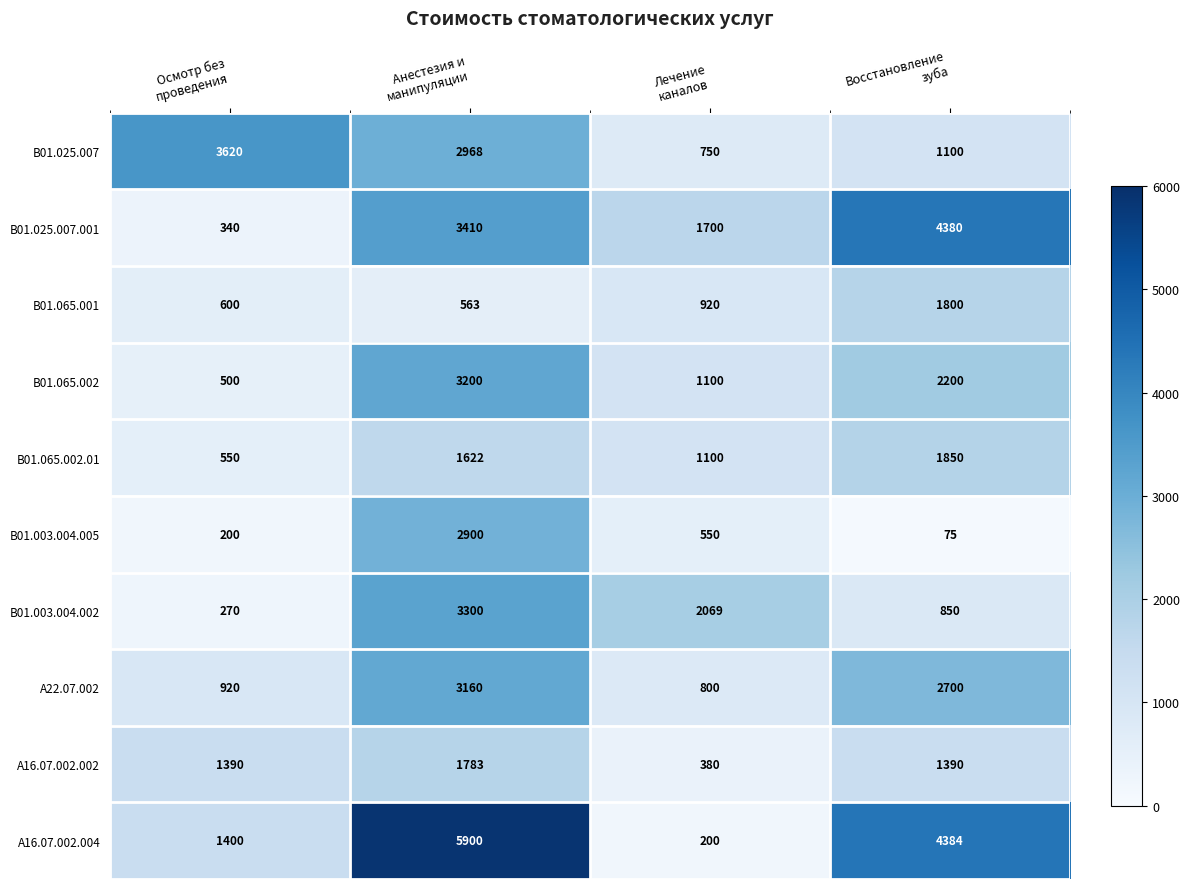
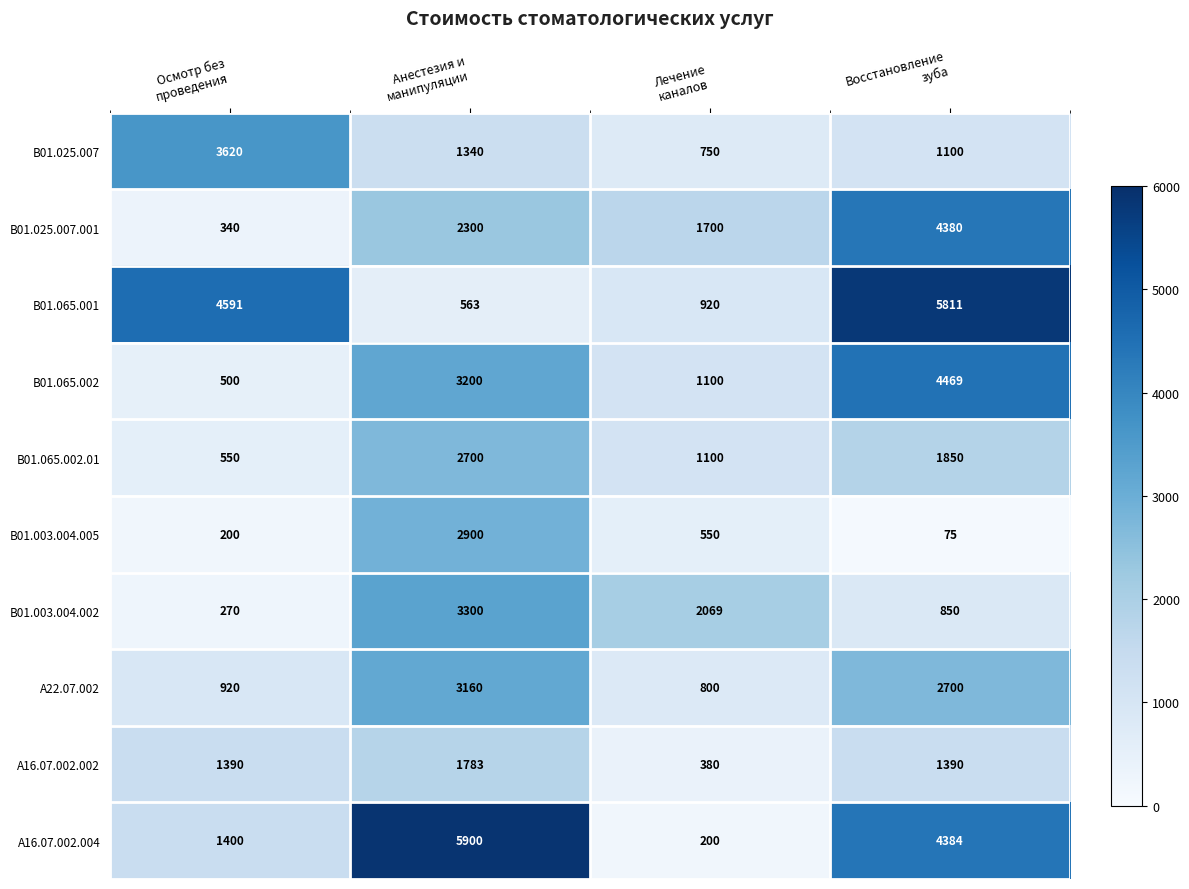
  {
    "В01.025.007": {
      "Осмотр без проведения": 3620,
-     "Анестезия и манипуляции": 2968,
+     "Анестезия и манипуляции": 1340,
      "Лечение каналов": 750,
      "Восстановление зуба": 1100
    },
    "В01.025.007.001": {
      "Осмотр без проведения": 340,
-     "Анестезия и манипуляции": 3410,
+     "Анестезия и манипуляции": 2300,
      "Лечение каналов": 1700,
      "Восстановление зуба": 4380
    },
    "В01.065.001": {
-     "Осмотр без проведения": 600,
+     "Осмотр без проведения": 4591,
      "Анестезия и манипуляции": 563,
      "Лечение каналов": 920,
-     "Восстановление зуба": 1800
+     "Восстановление зуба": 5811
    },
    "В01.065.002": {
      "Осмотр без проведения": 500,
      "Анестезия и манипуляции": 3200,
      "Лечение каналов": 1100,
-     "Восстановление зуба": 2200
+     "Восстановление зуба": 4469
    },
    "В01.065.002.01": {
      "Осмотр без проведения": 550,
-     "Анестезия и манипуляции": 1622,
+     "Анестезия и манипуляции": 2700,
      "Лечение каналов": 1100,
      "Восстановление зуба": 1850
    },
    "В01.003.004.005": {
      "Осмотр без проведения": 200,
      "Анестезия и манипуляции": 2900,
      "Лечение каналов": 550,
      "Восстановление зуба": 75
    },
    "В01.003.004.002": {
      "Осмотр без проведения": 270,
      "Анестезия и манипуляции": 3300,
      "Лечение каналов": 2069,
      "Восстановление зуба": 850
    },
    "А22.07.002": {
      "Осмотр без проведения": 920,
      "Анестезия и манипуляции": 3160,
      "Лечение каналов": 800,
      "Восстановление зуба": 2700
    },
    "А16.07.002.002": {
      "Осмотр без проведения": 1390,
      "Анестезия и манипуляции": 1783,
      "Лечение каналов": 380,
      "Восстановление зуба": 1390
    },
    "А16.07.002.004": {
      "Осмотр без проведения": 1400,
      "Анестезия и манипуляции": 5900,
      "Лечение каналов": 200,
      "Восстановление зуба": 4384
    }
  }
